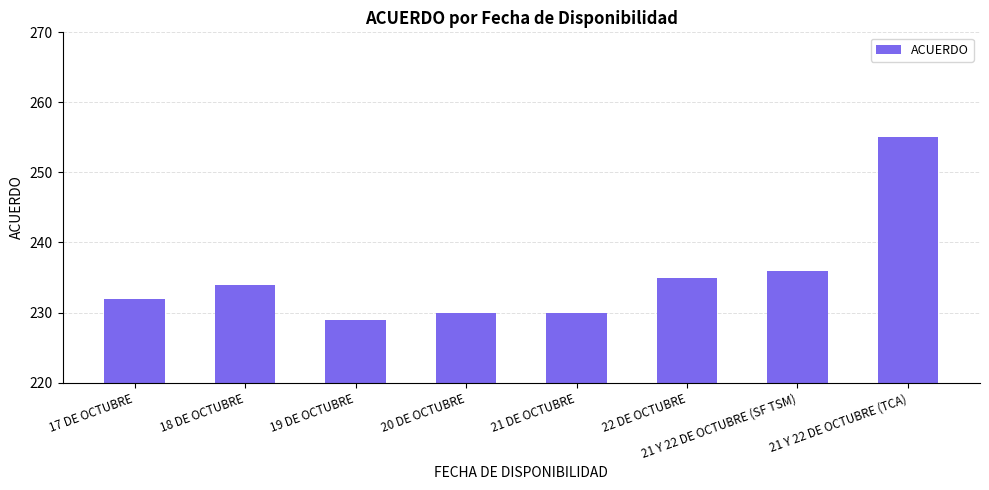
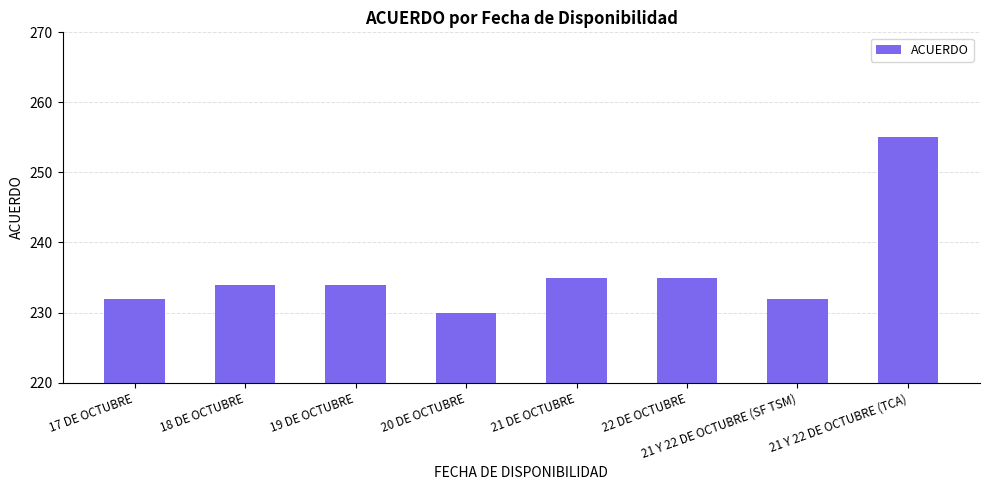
  {
    "17 DE OCTUBRE": 232,
    "18 DE OCTUBRE": 234,
-   "19 DE OCTUBRE": 229,
+   "19 DE OCTUBRE": 234,
    "20 DE OCTUBRE": 230,
-   "21 DE OCTUBRE": 230,
+   "21 DE OCTUBRE": 235,
    "22 DE OCTUBRE": 235,
-   "21 Y 22 DE OCTUBRE (SF TSM)": 236,
+   "21 Y 22 DE OCTUBRE (SF TSM)": 232,
    "21 Y 22 DE OCTUBRE (TCA)": 255
  }
